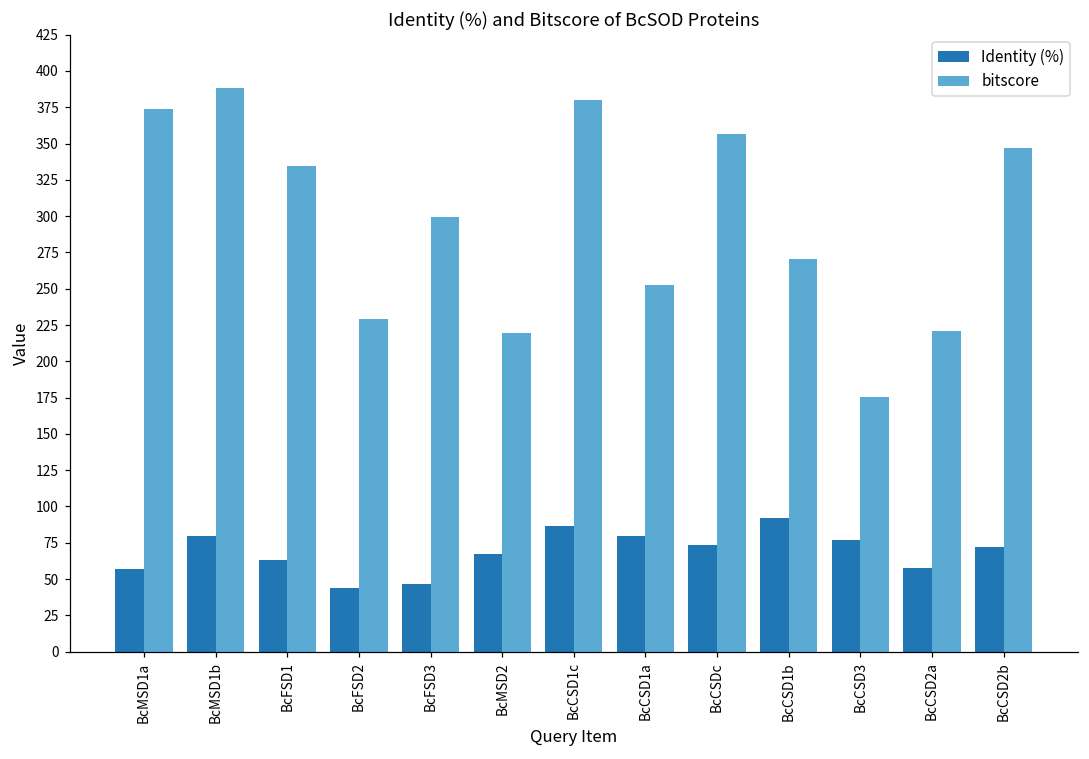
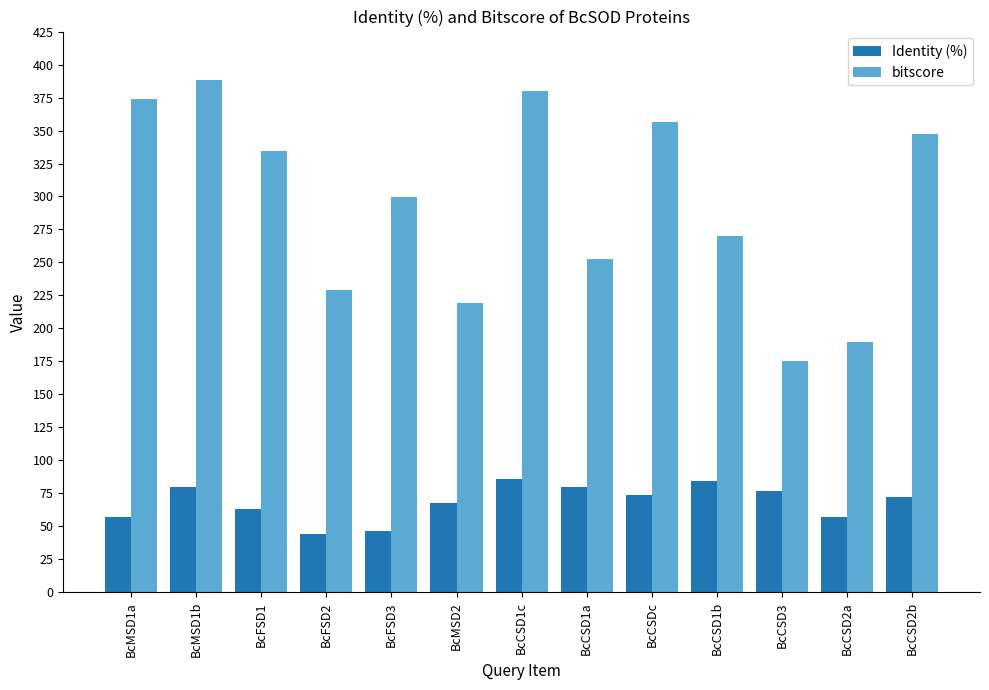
  {
    "Identity (%)": {
      "BcMSD1a": 57,
      "BcMSD1b": 80,
      "BcFSD1": 63,
      "BcFSD2": 44,
      "BcFSD3": 46,
      "BcMSD2": 68,
      "BcCSD1c": 86,
      "BcCSD1a": 80,
      "BcCSDc": 74,
-     "BcCSD1b": 92,
+     "BcCSD1b": 84,
      "BcCSD3": 77,
      "BcCSD2a": 57,
      "BcCSD2b": 72
    },
    "bitscore": {
      "BcMSD1a": 374,
      "BcMSD1b": 388,
      "BcFSD1": 334,
      "BcFSD2": 229,
      "BcFSD3": 300,
      "BcMSD2": 220,
      "BcCSD1c": 380,
      "BcCSD1a": 253,
      "BcCSDc": 356,
      "BcCSD1b": 270,
      "BcCSD3": 176,
-     "BcCSD2a": 221,
+     "BcCSD2a": 190,
      "BcCSD2b": 347
    }
  }
